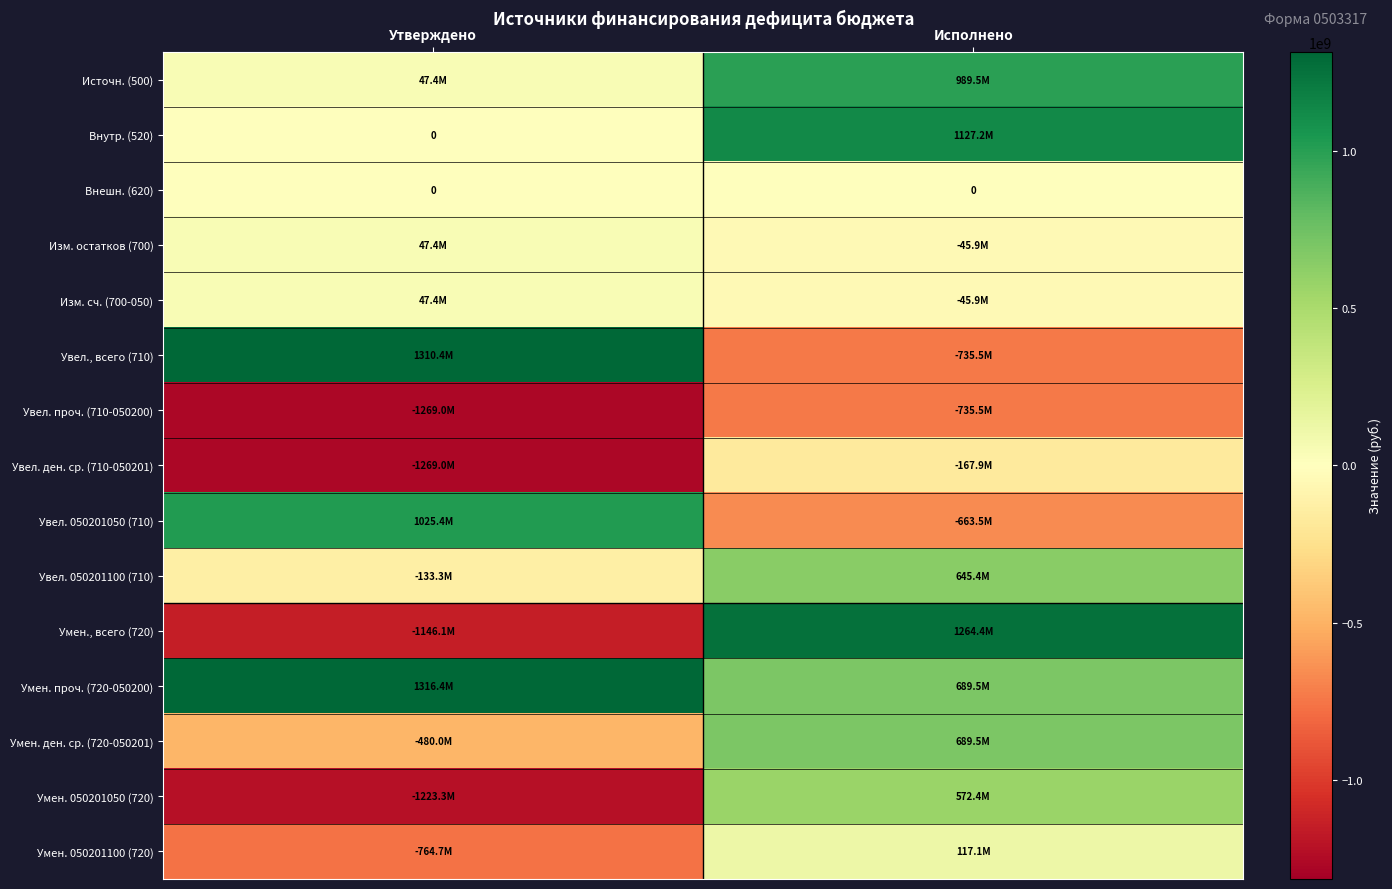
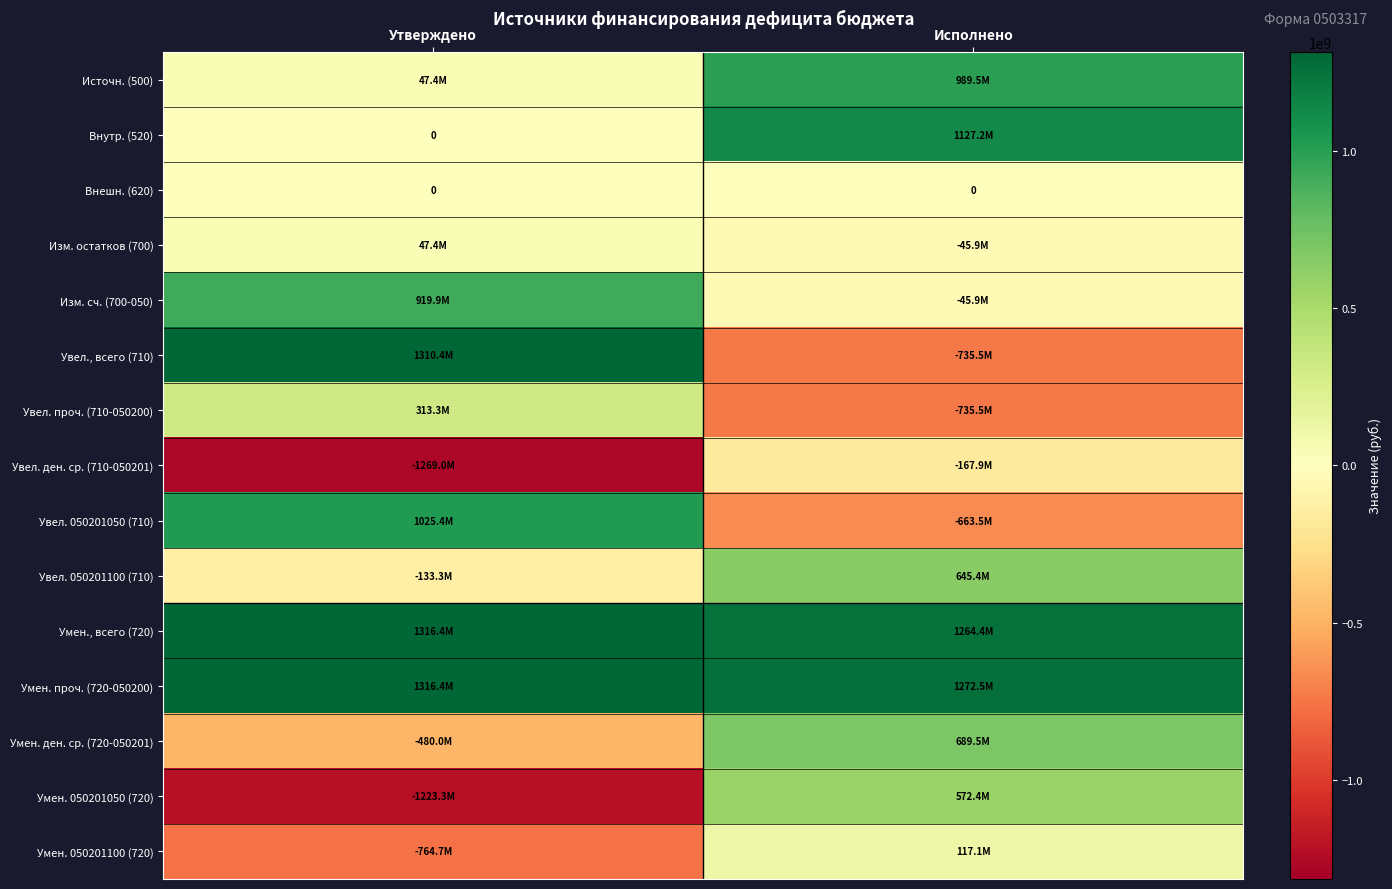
  {
    "Источн. (500)": {
      "Утверждено": "47.4M",
      "Исполнено": "989.5M"
    },
    "Внутр. (520)": {
      "Утверждено": "0",
      "Исполнено": "1127.2M"
    },
    "Внешн. (620)": {
      "Утверждено": "0",
      "Исполнено": "0"
    },
    "Изм. остатков (700)": {
      "Утверждено": "47.4M",
      "Исполнено": "-45.9M"
    },
    "Изм. сч. (700-050)": {
-     "Утверждено": "47.4M",
+     "Утверждено": "919.9M",
      "Исполнено": "-45.9M"
    },
    "Увел., всего (710)": {
      "Утверждено": "1310.4M",
      "Исполнено": "-735.5M"
    },
    "Увел. проч. (710-050200)": {
-     "Утверждено": "-1269.0M",
+     "Утверждено": "313.3M",
      "Исполнено": "-735.5M"
    },
    "Увел. ден. ср. (710-050201)": {
      "Утверждено": "-1269.0M",
      "Исполнено": "-167.9M"
    },
    "Увел. 050201050 (710)": {
      "Утверждено": "1025.4M",
      "Исполнено": "-663.5M"
    },
    "Увел. 050201100 (710)": {
      "Утверждено": "-133.3M",
      "Исполнено": "645.4M"
    },
    "Умен., всего (720)": {
-     "Утверждено": "-1146.1M",
+     "Утверждено": "1316.4M",
      "Исполнено": "1264.4M"
    },
    "Умен. проч. (720-050200)": {
      "Утверждено": "1316.4M",
-     "Исполнено": "689.5M"
+     "Исполнено": "1272.5M"
    },
    "Умен. ден. ср. (720-050201)": {
      "Утверждено": "-480.0M",
      "Исполнено": "689.5M"
    },
    "Умен. 050201050 (720)": {
      "Утверждено": "-1223.3M",
      "Исполнено": "572.4M"
    },
    "Умен. 050201100 (720)": {
      "Утверждено": "-764.7M",
      "Исполнено": "117.1M"
    }
  }
